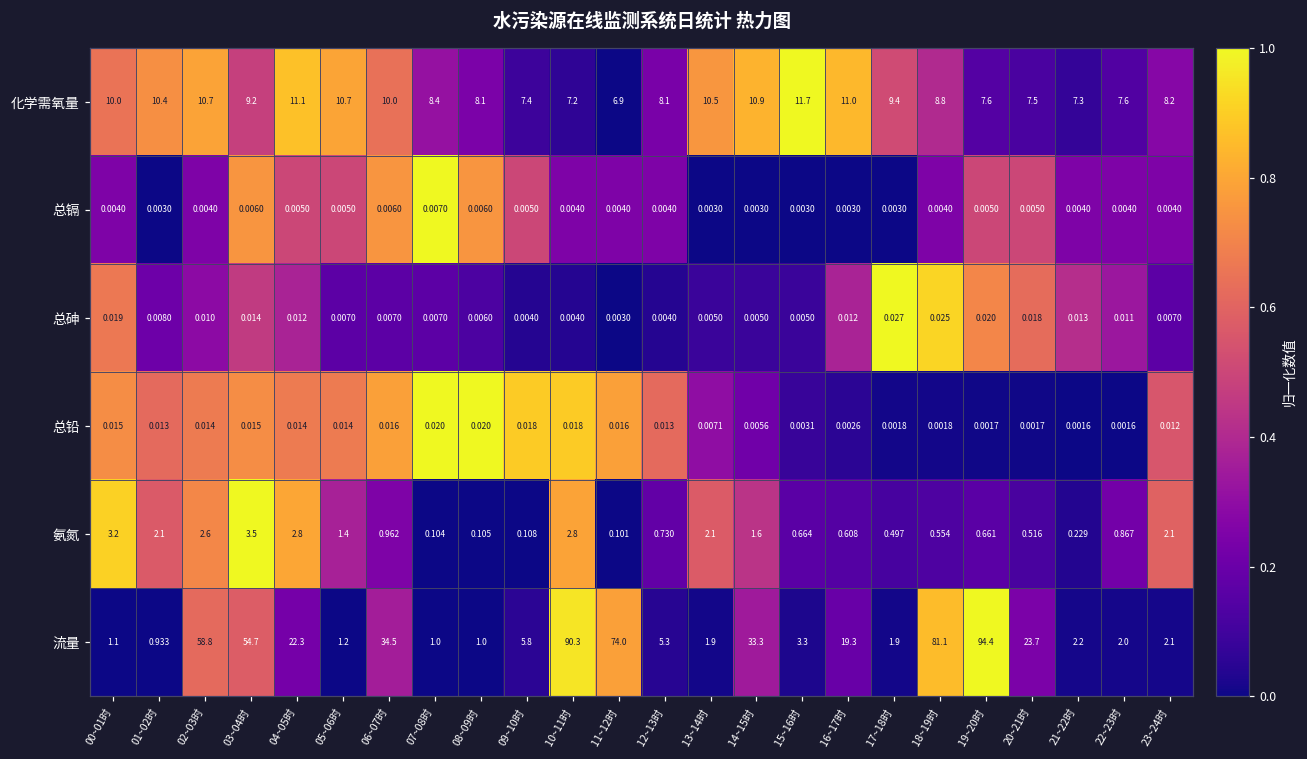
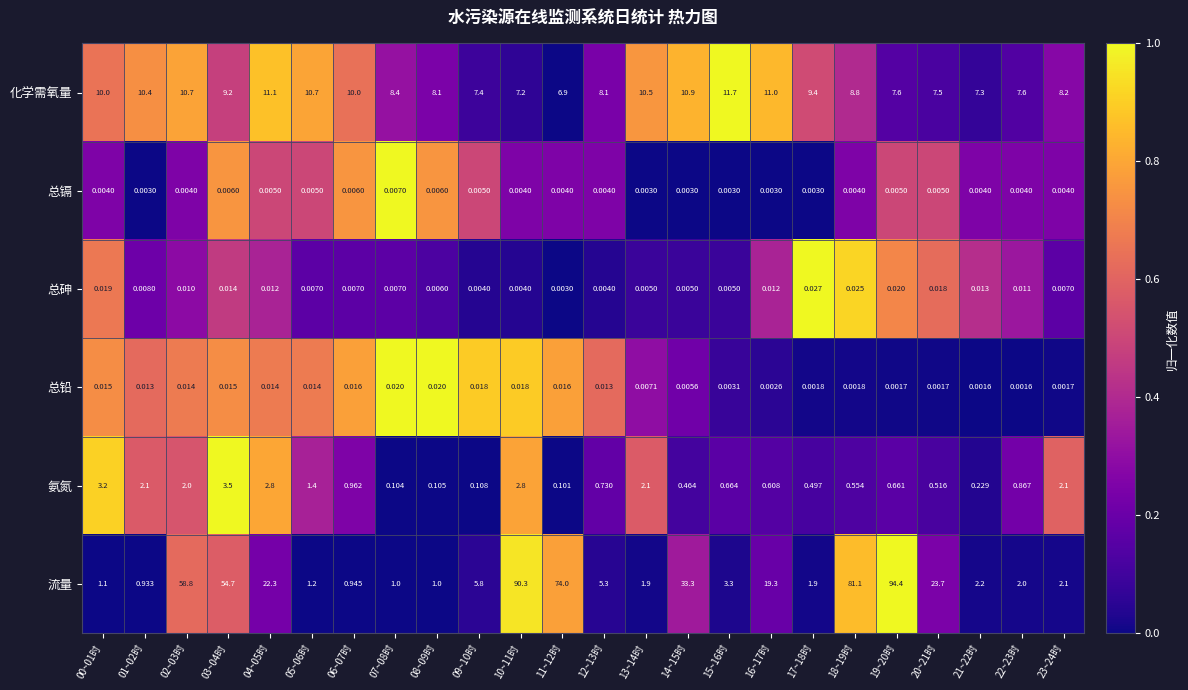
  {
    "化学需氧量": {
      "00~01时": 10.0,
      "01~02时": 10.4,
      "02~03时": 10.7,
      "03~04时": 9.2,
      "04~05时": 11.1,
      "05~06时": 10.7,
      "06~07时": 10.0,
      "07~08时": 8.4,
      "08~09时": 8.1,
      "09~10时": 7.4,
      "10~11时": 7.2,
      "11~12时": 6.9,
      "12~13时": 8.1,
      "13~14时": 10.5,
      "14~15时": 10.9,
      "15~16时": 11.7,
      "16~17时": 11.0,
      "17~18时": 9.4,
      "18~19时": 8.8,
      "19~20时": 7.6,
      "20~21时": 7.5,
      "21~22时": 7.3,
      "22~23时": 7.6,
      "23~24时": 8.2
    },
    "总镉": {
      "00~01时": 0.0040,
      "01~02时": 0.0030,
      "02~03时": 0.0040,
      "03~04时": 0.0060,
      "04~05时": 0.0050,
      "05~06时": 0.0050,
      "06~07时": 0.0060,
      "07~08时": 0.0070,
      "08~09时": 0.0060,
      "09~10时": 0.0050,
      "10~11时": 0.0040,
      "11~12时": 0.0040,
      "12~13时": 0.0040,
      "13~14时": 0.0030,
      "14~15时": 0.0030,
      "15~16时": 0.0030,
      "16~17时": 0.0030,
      "17~18时": 0.0030,
      "18~19时": 0.0040,
      "19~20时": 0.0050,
      "20~21时": 0.0050,
      "21~22时": 0.0040,
      "22~23时": 0.0040,
      "23~24时": 0.0040
    },
    "总砷": {
      "00~01时": 0.019,
      "01~02时": 0.0080,
      "02~03时": 0.010,
      "03~04时": 0.014,
      "04~05时": 0.012,
      "05~06时": 0.0070,
      "06~07时": 0.0070,
      "07~08时": 0.0070,
      "08~09时": 0.0060,
      "09~10时": 0.0040,
      "10~11时": 0.0040,
      "11~12时": 0.0030,
      "12~13时": 0.0040,
      "13~14时": 0.0050,
      "14~15时": 0.0050,
      "15~16时": 0.0050,
      "16~17时": 0.012,
      "17~18时": 0.027,
      "18~19时": 0.025,
      "19~20时": 0.020,
      "20~21时": 0.018,
      "21~22时": 0.013,
      "22~23时": 0.011,
      "23~24时": 0.0070
    },
    "总铅": {
      "00~01时": 0.015,
      "01~02时": 0.013,
      "02~03时": 0.014,
      "03~04时": 0.015,
      "04~05时": 0.014,
      "05~06时": 0.014,
      "06~07时": 0.016,
      "07~08时": 0.020,
      "08~09时": 0.020,
      "09~10时": 0.018,
      "10~11时": 0.018,
      "11~12时": 0.016,
      "12~13时": 0.013,
      "13~14时": 0.0071,
      "14~15时": 0.0056,
      "15~16时": 0.0031,
      "16~17时": 0.0026,
      "17~18时": 0.0018,
      "18~19时": 0.0018,
      "19~20时": 0.0017,
      "20~21时": 0.0017,
      "21~22时": 0.0016,
      "22~23时": 0.0016,
-     "23~24时": 0.012
+     "23~24时": 0.0017
    },
    "氨氮": {
      "00~01时": 3.2,
      "01~02时": 2.1,
-     "02~03时": 2.6,
+     "02~03时": 2.0,
      "03~04时": 3.5,
      "04~05时": 2.8,
      "05~06时": 1.4,
      "06~07时": 0.962,
      "07~08时": 0.104,
      "08~09时": 0.105,
      "09~10时": 0.108,
      "10~11时": 2.8,
      "11~12时": 0.101,
      "12~13时": 0.730,
      "13~14时": 2.1,
-     "14~15时": 1.6,
+     "14~15时": 0.464,
      "15~16时": 0.664,
      "16~17时": 0.608,
      "17~18时": 0.497,
      "18~19时": 0.554,
      "19~20时": 0.661,
      "20~21时": 0.516,
      "21~22时": 0.229,
      "22~23时": 0.867,
      "23~24时": 2.1
    },
    "流量": {
      "00~01时": 1.1,
      "01~02时": 0.933,
      "02~03时": 58.8,
      "03~04时": 54.7,
      "04~05时": 22.3,
      "05~06时": 1.2,
-     "06~07时": 34.5,
+     "06~07时": 0.945,
      "07~08时": 1.0,
      "08~09时": 1.0,
      "09~10时": 5.8,
      "10~11时": 90.3,
      "11~12时": 74.0,
      "12~13时": 5.3,
      "13~14时": 1.9,
      "14~15时": 33.3,
      "15~16时": 3.3,
      "16~17时": 19.3,
      "17~18时": 1.9,
      "18~19时": 81.1,
      "19~20时": 94.4,
      "20~21时": 23.7,
      "21~22时": 2.2,
      "22~23时": 2.0,
      "23~24时": 2.1
    }
  }
